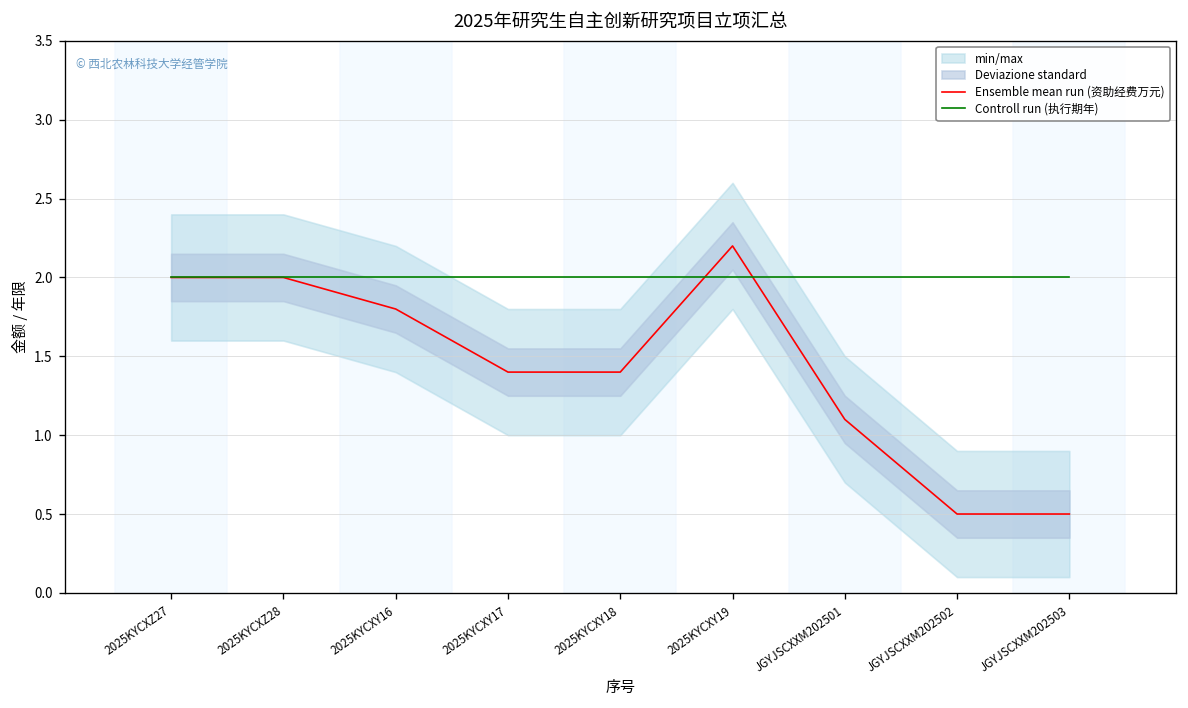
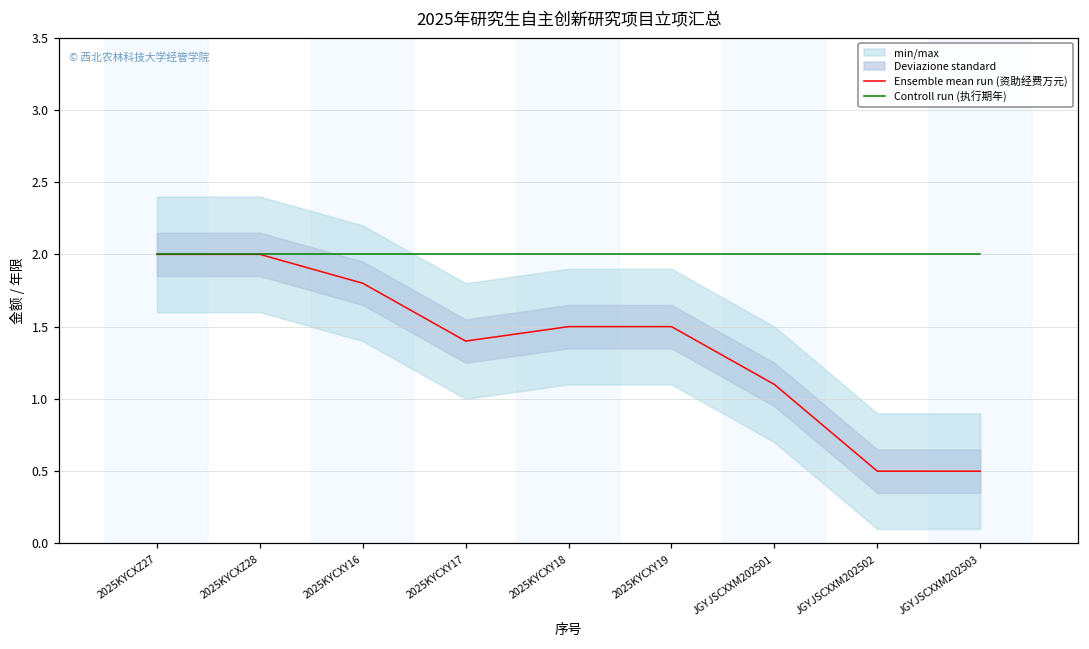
  {
    "Ensemble mean run (资助经费万元)": {
      "2025KYCXY16": 1.8,
      "2025KYCXY17": 1.4,
-     "2025KYCXY18": 1.4,
-     "2025KYCXY19": 2.2,
+     "2025KYCXY18": 1.5,
+     "2025KYCXY19": 1.5,
      "JGYJSCXXM202501": 1.1,
      "JGYJSCXXM202502": 0.5,
      "JGYJSCXXM202503": 0.5
    },
    "Controll run (执行期年)": {
      "2025KYCXY16": 2.0,
      "2025KYCXY17": 2.0,
      "2025KYCXY18": 2.0,
      "2025KYCXY19": 2.0,
      "JGYJSCXXM202501": 2.0,
      "JGYJSCXXM202502": 2.0,
      "JGYJSCXXM202503": 2.0
    }
  }
